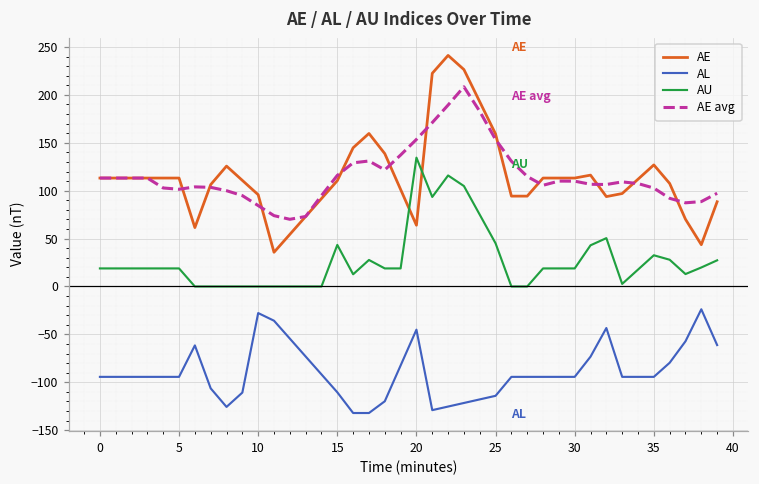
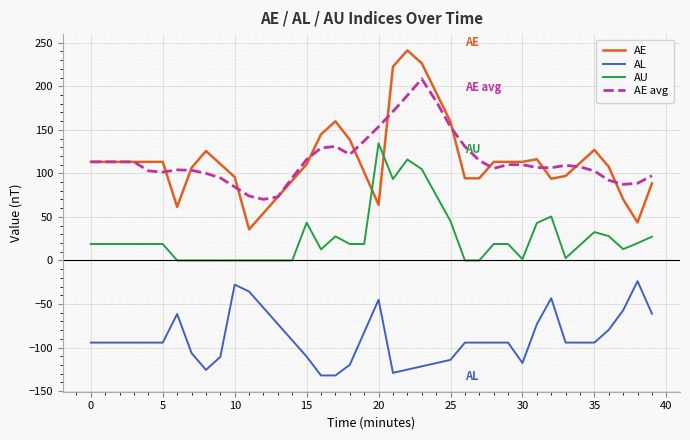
  {
    "AE": {
      "5": 110,
      "10": 100,
      "15": 110,
      "20": 60,
      "25": 160,
      "30": 110,
      "35": 130
    },
    "AL": {
      "0": -90,
      "5": -90,
      "10": -30,
      "15": -110,
      "20": -50,
      "25": -110,
-     "30": -90,
+     "30": -120,
      "35": -90
    },
    "AU": {
      "0": 20,
      "5": 20,
      "10": 0,
      "15": 40,
      "20": 130,
      "25": 50,
-     "30": 20,
+     "30": 0,
      "35": 30
    },
    "AE avg": {
      "5": 100,
      "10": 80,
      "15": 120,
      "20": 150,
      "25": 150,
      "30": 110,
      "35": 100
    }
  }
